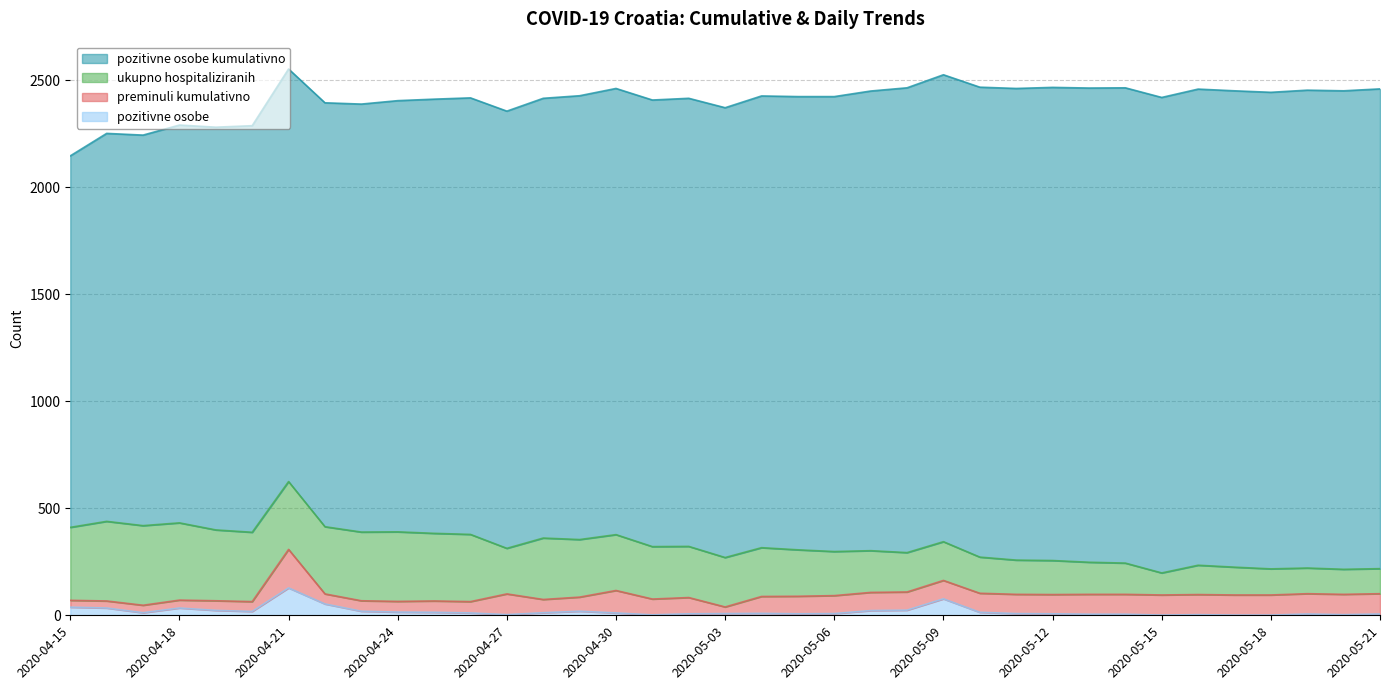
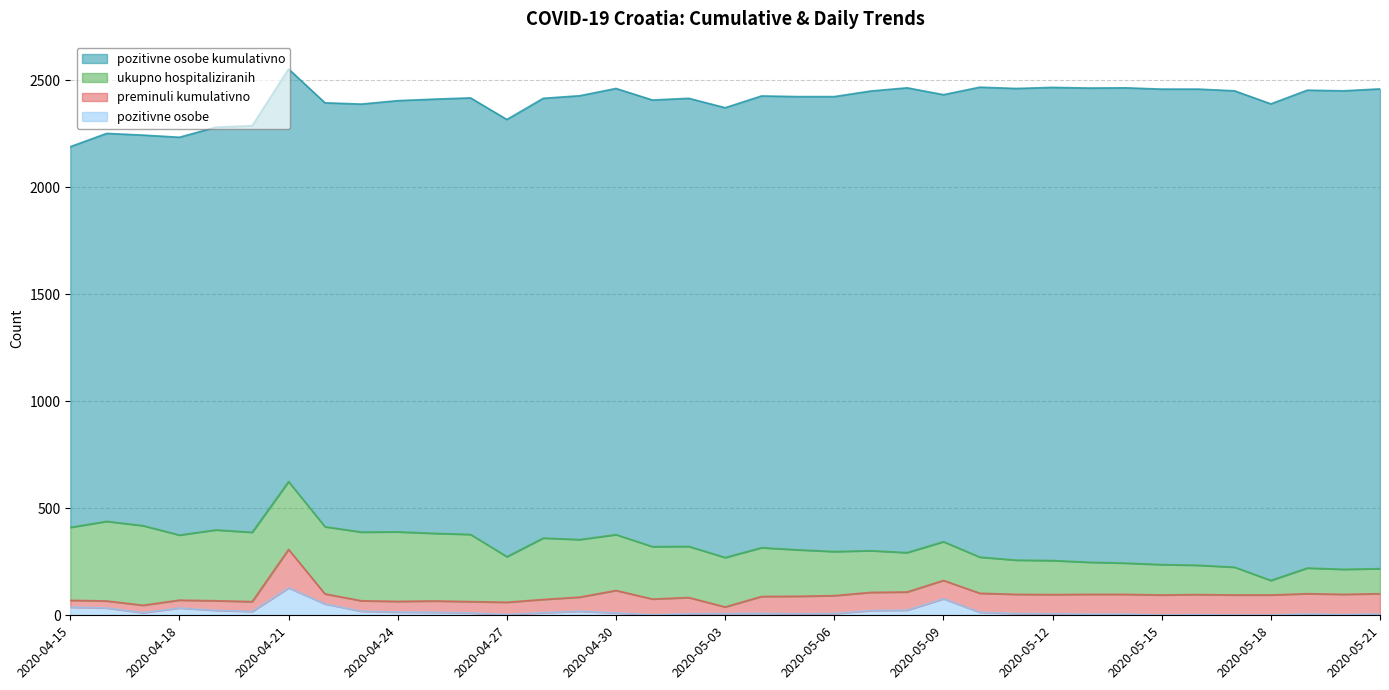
  {
    "pozitivne osobe": {
      "2020-04-15": 40,
      "2020-04-18": 30,
      "2020-04-21": 130,
      "2020-04-24": 20,
      "2020-04-27": 0,
      "2020-04-30": 10,
      "2020-05-03": 10,
      "2020-05-06": 10,
      "2020-05-09": 80,
      "2020-05-12": 10,
      "2020-05-15": 0,
      "2020-05-18": 0,
      "2020-05-21": 10
    },
    "preminuli kumulativno": {
      "2020-04-15": 30,
      "2020-04-18": 40,
      "2020-04-21": 180,
      "2020-04-24": 50,
-     "2020-04-27": 100,
+     "2020-04-27": 60,
      "2020-04-30": 110,
      "2020-05-03": 30,
      "2020-05-06": 80,
      "2020-05-09": 90,
      "2020-05-12": 90,
      "2020-05-15": 90,
      "2020-05-18": 90,
      "2020-05-21": 100
    },
    "ukupno hospitaliziranih": {
      "2020-04-15": 340,
-     "2020-04-18": 360,
+     "2020-04-18": 300,
      "2020-04-21": 320,
      "2020-04-24": 330,
      "2020-04-27": 210,
      "2020-04-30": 260,
      "2020-05-03": 230,
      "2020-05-06": 210,
      "2020-05-09": 180,
      "2020-05-12": 160,
-     "2020-05-15": 100,
-     "2020-05-18": 120,
+     "2020-05-15": 140,
+     "2020-05-18": 70,
      "2020-05-21": 120
    },
    "pozitivne osobe kumulativno": {
-     "2020-04-15": 1740,
+     "2020-04-15": 1780,
      "2020-04-24": 2020,
      "2020-04-27": 2040,
      "2020-04-30": 2090,
      "2020-05-03": 2100,
      "2020-05-06": 2130,
-     "2020-05-09": 2180,
+     "2020-05-09": 2090,
      "2020-05-12": 2210,
      "2020-05-15": 2220,
      "2020-05-18": 2230,
      "2020-05-21": 2240
    }
  }
